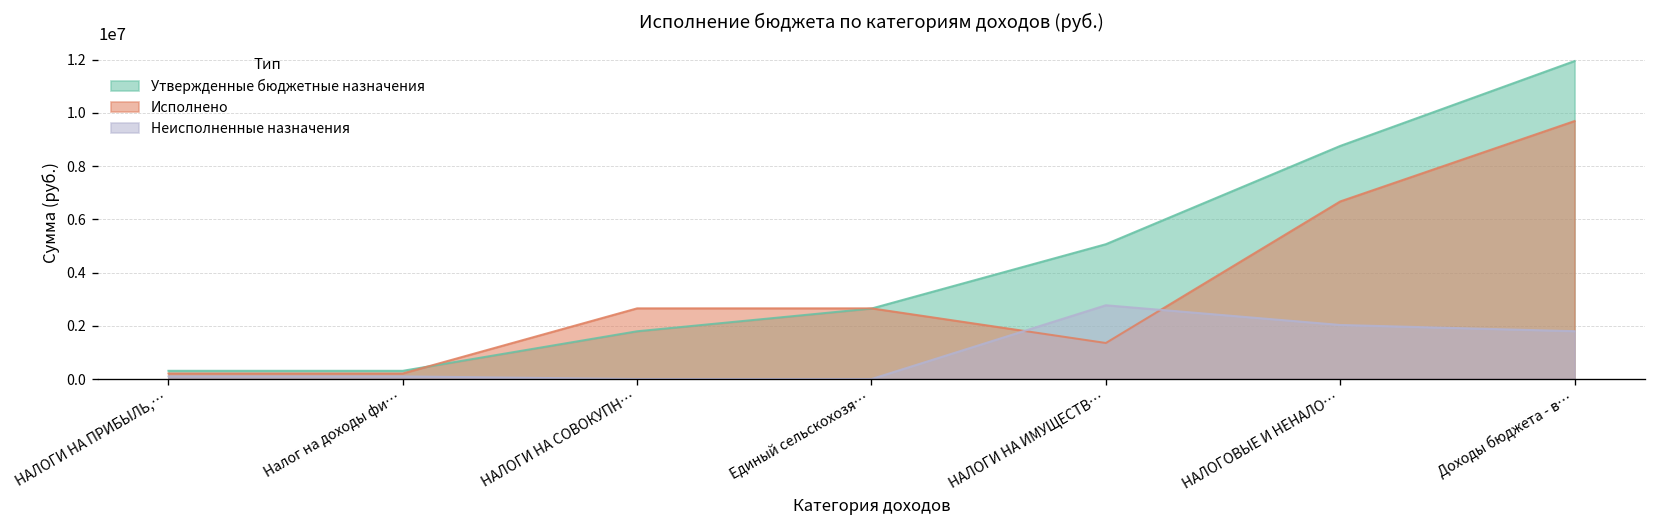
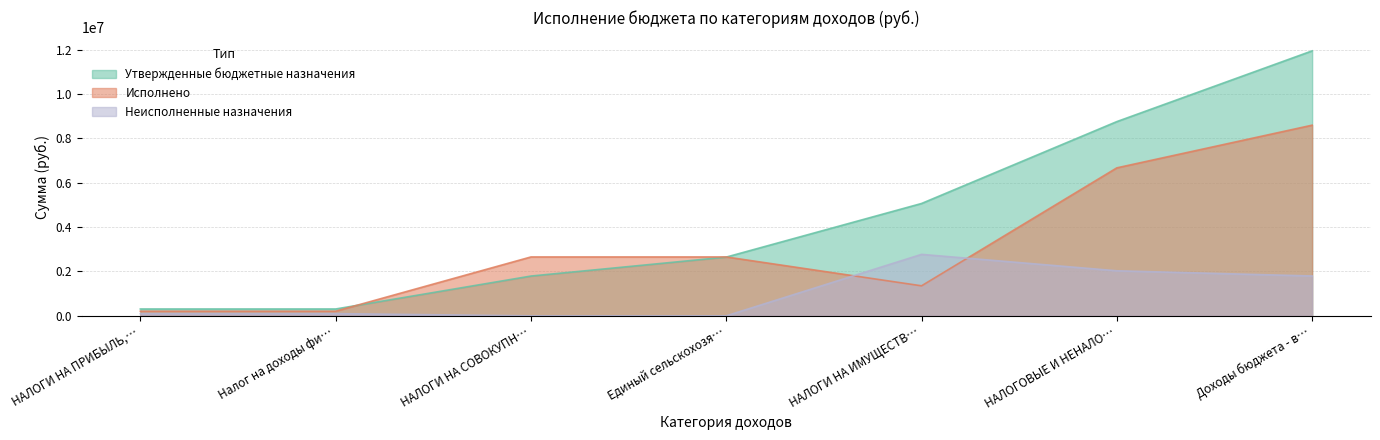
  {
    "Утвержденные бюджетные назначения": {
      "НАЛОГИ НА СОВОКУПН…": 1800000,
      "НАЛОГИ НА ИМУЩЕСТВ…": 5100000,
      "НАЛОГОВЫЕ И НЕНАЛО…": 8800000,
      "Доходы бюджета - в…": 11900000
    },
    "Исполнено": {
      "НАЛОГИ НА СОВОКУПН…": 2700000,
      "НАЛОГИ НА ИМУЩЕСТВ…": 1400000,
      "НАЛОГОВЫЕ И НЕНАЛО…": 6700000,
-     "Доходы бюджета - в…": 9700000
+     "Доходы бюджета - в…": 8600000
    },
    "Неисполненные назначения": {
      "НАЛОГИ НА СОВОКУПН…": 0,
      "Единый сельскохозя…": 0,
      "НАЛОГИ НА ИМУЩЕСТВ…": 2800000,
      "НАЛОГОВЫЕ И НЕНАЛО…": 2000000,
      "Доходы бюджета - в…": 1800000
    }
  }
